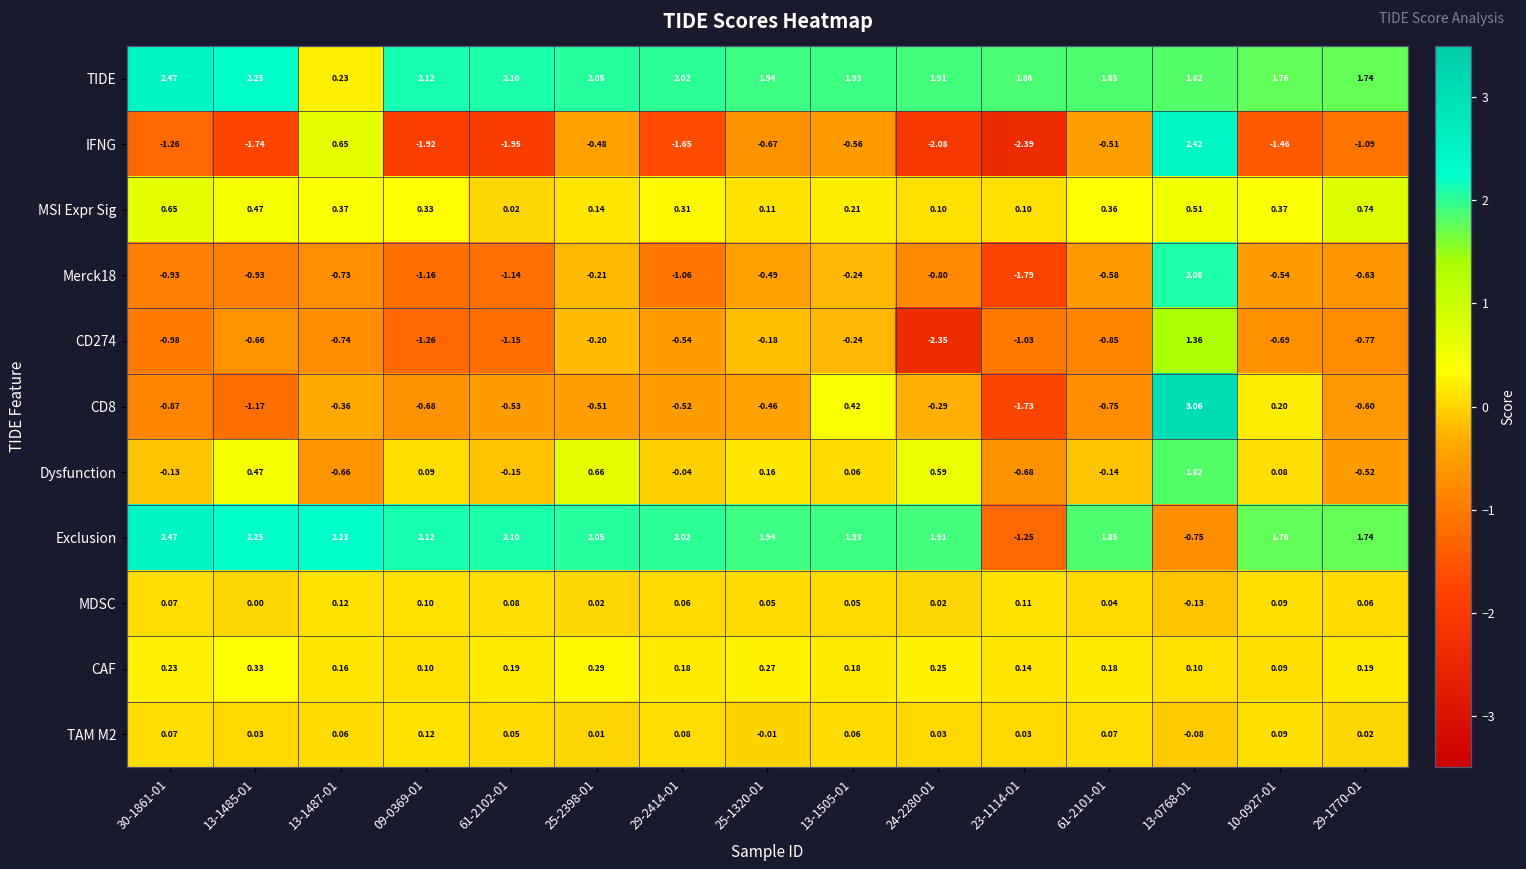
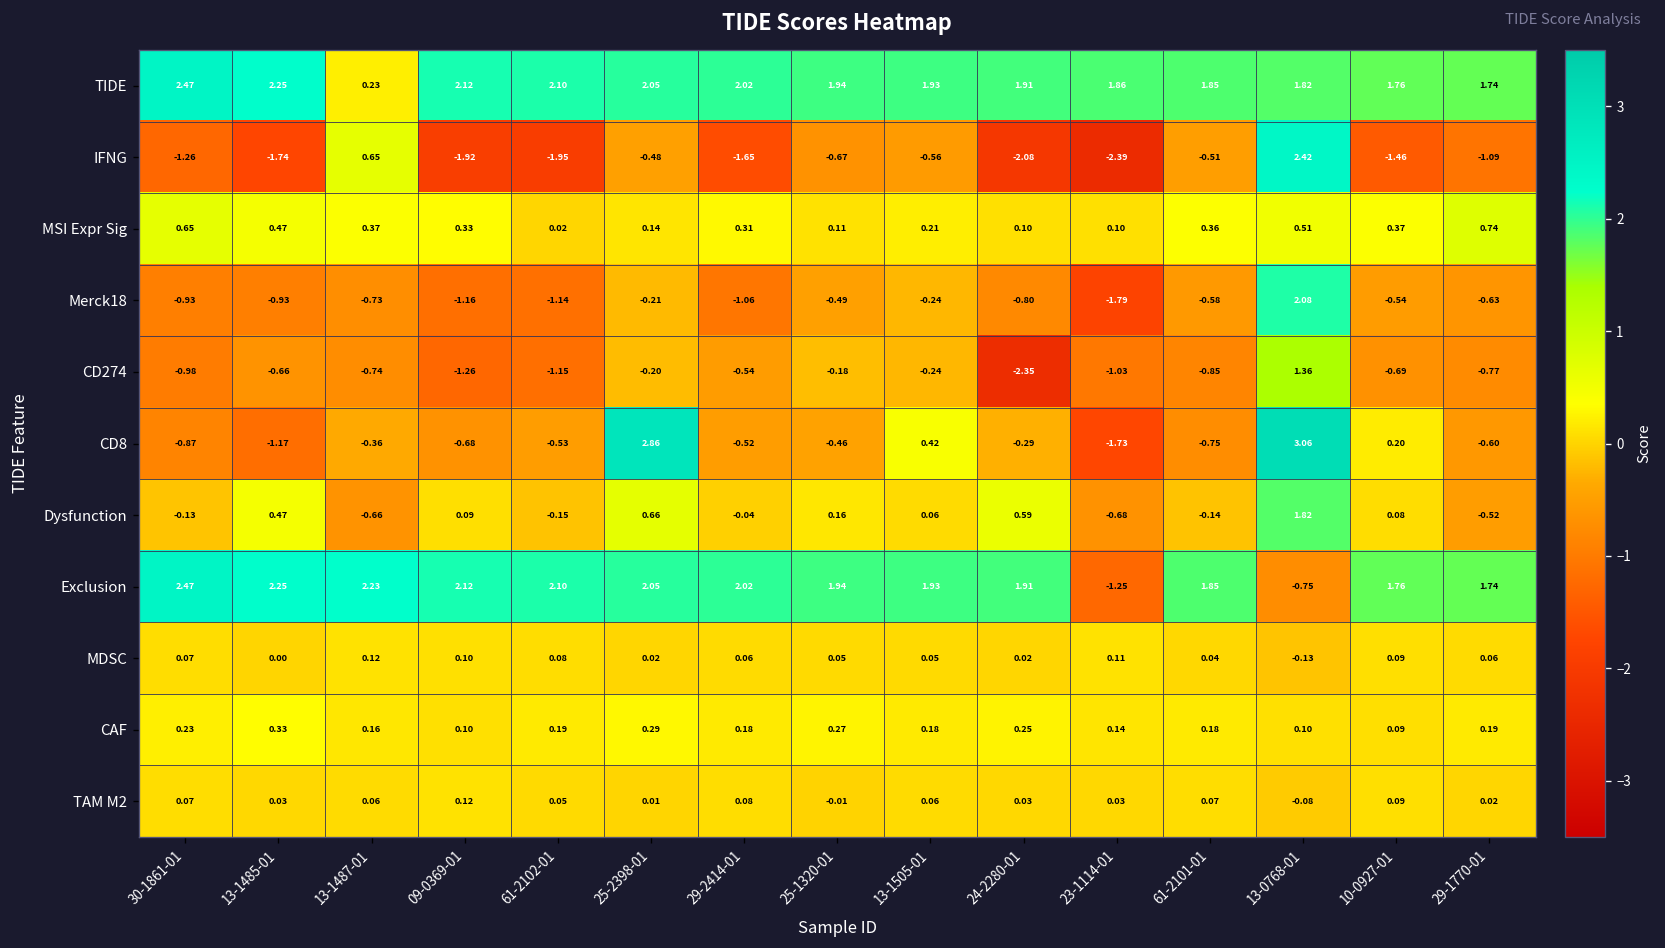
  {
    "TIDE": {
      "30-1861-01": 2.47,
      "13-1485-01": 2.25,
      "13-1487-01": 0.23,
      "09-0369-01": 2.12,
      "61-2102-01": 2.10,
      "25-2398-01": 2.05,
      "29-2414-01": 2.02,
      "25-1320-01": 1.94,
      "13-1505-01": 1.93,
      "24-2280-01": 1.91,
      "23-1114-01": 1.86,
      "61-2101-01": 1.85,
      "13-0768-01": 1.82,
      "10-0927-01": 1.76,
      "29-1770-01": 1.74
    },
    "IFNG": {
      "30-1861-01": -1.26,
      "13-1485-01": -1.74,
      "13-1487-01": 0.65,
      "09-0369-01": -1.92,
      "61-2102-01": -1.95,
      "25-2398-01": -0.48,
      "29-2414-01": -1.65,
      "25-1320-01": -0.67,
      "13-1505-01": -0.56,
      "24-2280-01": -2.08,
      "23-1114-01": -2.39,
      "61-2101-01": -0.51,
      "13-0768-01": 2.42,
      "10-0927-01": -1.46,
      "29-1770-01": -1.09
    },
    "MSI Expr Sig": {
      "30-1861-01": 0.65,
      "13-1485-01": 0.47,
      "13-1487-01": 0.37,
      "09-0369-01": 0.33,
      "61-2102-01": 0.02,
      "25-2398-01": 0.14,
      "29-2414-01": 0.31,
      "25-1320-01": 0.11,
      "13-1505-01": 0.21,
      "24-2280-01": 0.10,
      "23-1114-01": 0.10,
      "61-2101-01": 0.36,
      "13-0768-01": 0.51,
      "10-0927-01": 0.37,
      "29-1770-01": 0.74
    },
    "Merck18": {
      "30-1861-01": -0.93,
      "13-1485-01": -0.93,
      "13-1487-01": -0.73,
      "09-0369-01": -1.16,
      "61-2102-01": -1.14,
      "25-2398-01": -0.21,
      "29-2414-01": -1.06,
      "25-1320-01": -0.49,
      "13-1505-01": -0.24,
      "24-2280-01": -0.80,
      "23-1114-01": -1.79,
      "61-2101-01": -0.58,
      "13-0768-01": 2.08,
      "10-0927-01": -0.54,
      "29-1770-01": -0.63
    },
    "CD274": {
      "30-1861-01": -0.98,
      "13-1485-01": -0.66,
      "13-1487-01": -0.74,
      "09-0369-01": -1.26,
      "61-2102-01": -1.15,
      "25-2398-01": -0.20,
      "29-2414-01": -0.54,
      "25-1320-01": -0.18,
      "13-1505-01": -0.24,
      "24-2280-01": -2.35,
      "23-1114-01": -1.03,
      "61-2101-01": -0.85,
      "13-0768-01": 1.36,
      "10-0927-01": -0.69,
      "29-1770-01": -0.77
    },
    "CD8": {
      "30-1861-01": -0.87,
      "13-1485-01": -1.17,
      "13-1487-01": -0.36,
      "09-0369-01": -0.68,
      "61-2102-01": -0.53,
-     "25-2398-01": -0.51,
+     "25-2398-01": 2.86,
      "29-2414-01": -0.52,
      "25-1320-01": -0.46,
      "13-1505-01": 0.42,
      "24-2280-01": -0.29,
      "23-1114-01": -1.73,
      "61-2101-01": -0.75,
      "13-0768-01": 3.06,
      "10-0927-01": 0.20,
      "29-1770-01": -0.60
    },
    "Dysfunction": {
      "30-1861-01": -0.13,
      "13-1485-01": 0.47,
      "13-1487-01": -0.66,
      "09-0369-01": 0.09,
      "61-2102-01": -0.15,
      "25-2398-01": 0.66,
      "29-2414-01": -0.04,
      "25-1320-01": 0.16,
      "13-1505-01": 0.06,
      "24-2280-01": 0.59,
      "23-1114-01": -0.68,
      "61-2101-01": -0.14,
      "13-0768-01": 1.82,
      "10-0927-01": 0.08,
      "29-1770-01": -0.52
    },
    "Exclusion": {
      "30-1861-01": 2.47,
      "13-1485-01": 2.25,
      "13-1487-01": 2.23,
      "09-0369-01": 2.12,
      "61-2102-01": 2.10,
      "25-2398-01": 2.05,
      "29-2414-01": 2.02,
      "25-1320-01": 1.94,
      "13-1505-01": 1.93,
      "24-2280-01": 1.91,
      "23-1114-01": -1.25,
      "61-2101-01": 1.85,
      "13-0768-01": -0.75,
      "10-0927-01": 1.76,
      "29-1770-01": 1.74
    },
    "MDSC": {
      "30-1861-01": 0.07,
      "13-1485-01": 0.00,
      "13-1487-01": 0.12,
      "09-0369-01": 0.10,
      "61-2102-01": 0.08,
      "25-2398-01": 0.02,
      "29-2414-01": 0.06,
      "25-1320-01": 0.05,
      "13-1505-01": 0.05,
      "24-2280-01": 0.02,
      "23-1114-01": 0.11,
      "61-2101-01": 0.04,
      "13-0768-01": -0.13,
      "10-0927-01": 0.09,
      "29-1770-01": 0.06
    },
    "CAF": {
      "30-1861-01": 0.23,
      "13-1485-01": 0.33,
      "13-1487-01": 0.16,
      "09-0369-01": 0.10,
      "61-2102-01": 0.19,
      "25-2398-01": 0.29,
      "29-2414-01": 0.18,
      "25-1320-01": 0.27,
      "13-1505-01": 0.18,
      "24-2280-01": 0.25,
      "23-1114-01": 0.14,
      "61-2101-01": 0.18,
      "13-0768-01": 0.10,
      "10-0927-01": 0.09,
      "29-1770-01": 0.19
    },
    "TAM M2": {
      "30-1861-01": 0.07,
      "13-1485-01": 0.03,
      "13-1487-01": 0.06,
      "09-0369-01": 0.12,
      "61-2102-01": 0.05,
      "25-2398-01": 0.01,
      "29-2414-01": 0.08,
      "25-1320-01": -0.01,
      "13-1505-01": 0.06,
      "24-2280-01": 0.03,
      "23-1114-01": 0.03,
      "61-2101-01": 0.07,
      "13-0768-01": -0.08,
      "10-0927-01": 0.09,
      "29-1770-01": 0.02
    }
  }
